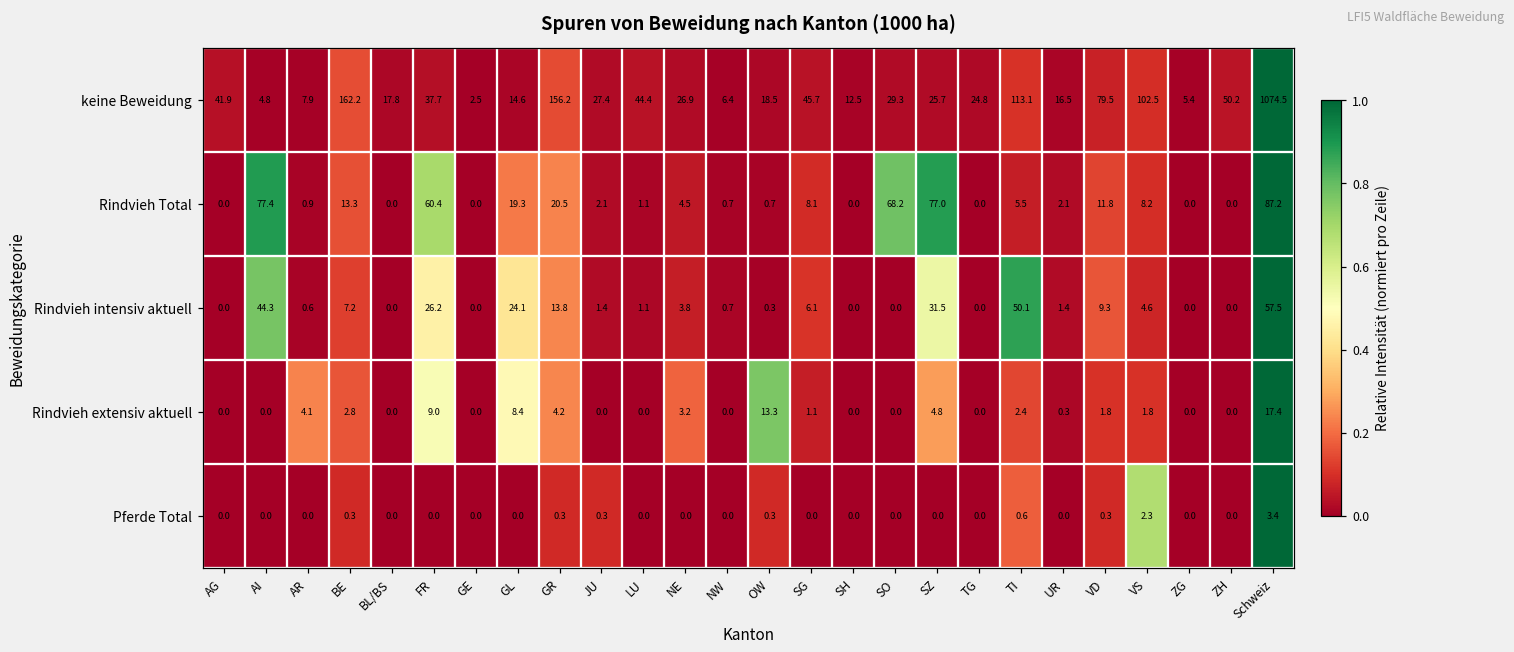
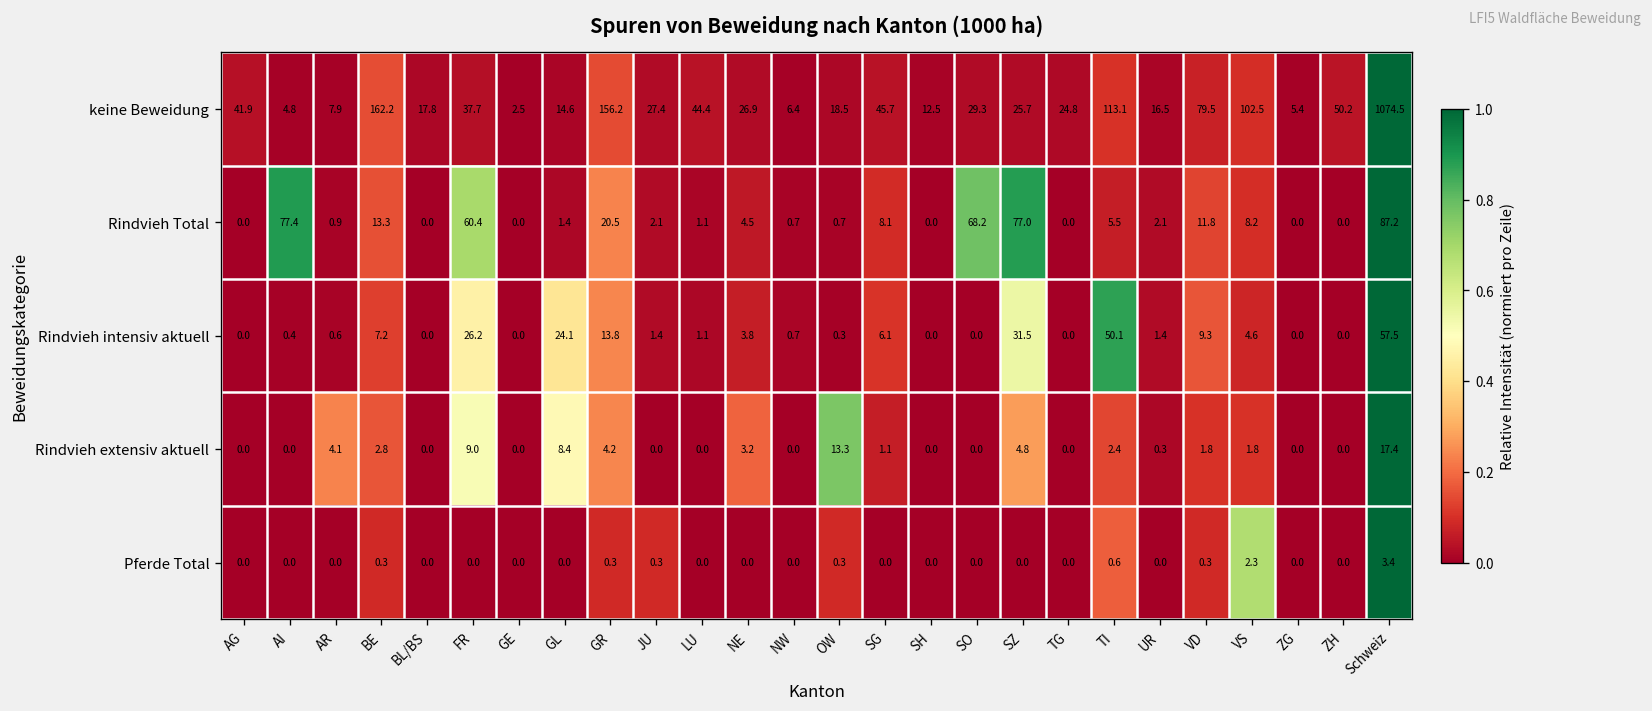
  {
    "keine Beweidung": {
      "AG": 41.9,
      "AI": 4.8,
      "AR": 7.9,
      "BE": 162.2,
      "BL/BS": 17.8,
      "FR": 37.7,
      "GE": 2.5,
      "GL": 14.6,
      "GR": 156.2,
      "JU": 27.4,
      "LU": 44.4,
      "NE": 26.9,
      "NW": 6.4,
      "OW": 18.5,
      "SG": 45.7,
      "SH": 12.5,
      "SO": 29.3,
      "SZ": 25.7,
      "TG": 24.8,
      "TI": 113.1,
      "UR": 16.5,
      "VD": 79.5,
      "VS": 102.5,
      "ZG": 5.4,
      "ZH": 50.2,
      "Schweiz": 1074.5
    },
    "Rindvieh Total": {
      "AG": 0.0,
      "AI": 77.4,
      "AR": 0.9,
      "BE": 13.3,
      "BL/BS": 0.0,
      "FR": 60.4,
      "GE": 0.0,
-     "GL": 19.3,
+     "GL": 1.4,
      "GR": 20.5,
      "JU": 2.1,
      "LU": 1.1,
      "NE": 4.5,
      "NW": 0.7,
      "OW": 0.7,
      "SG": 8.1,
      "SH": 0.0,
      "SO": 68.2,
      "SZ": 77.0,
      "TG": 0.0,
      "TI": 5.5,
      "UR": 2.1,
      "VD": 11.8,
      "VS": 8.2,
      "ZG": 0.0,
      "ZH": 0.0,
      "Schweiz": 87.2
    },
    "Rindvieh intensiv aktuell": {
      "AG": 0.0,
-     "AI": 44.3,
+     "AI": 0.4,
      "AR": 0.6,
      "BE": 7.2,
      "BL/BS": 0.0,
      "FR": 26.2,
      "GE": 0.0,
      "GL": 24.1,
      "GR": 13.8,
      "JU": 1.4,
      "LU": 1.1,
      "NE": 3.8,
      "NW": 0.7,
      "OW": 0.3,
      "SG": 6.1,
      "SH": 0.0,
      "SO": 0.0,
      "SZ": 31.5,
      "TG": 0.0,
      "TI": 50.1,
      "UR": 1.4,
      "VD": 9.3,
      "VS": 4.6,
      "ZG": 0.0,
      "ZH": 0.0,
      "Schweiz": 57.5
    },
    "Rindvieh extensiv aktuell": {
      "AG": 0.0,
      "AI": 0.0,
      "AR": 4.1,
      "BE": 2.8,
      "BL/BS": 0.0,
      "FR": 9.0,
      "GE": 0.0,
      "GL": 8.4,
      "GR": 4.2,
      "JU": 0.0,
      "LU": 0.0,
      "NE": 3.2,
      "NW": 0.0,
      "OW": 13.3,
      "SG": 1.1,
      "SH": 0.0,
      "SO": 0.0,
      "SZ": 4.8,
      "TG": 0.0,
      "TI": 2.4,
      "UR": 0.3,
      "VD": 1.8,
      "VS": 1.8,
      "ZG": 0.0,
      "ZH": 0.0,
      "Schweiz": 17.4
    },
    "Pferde Total": {
      "AG": 0.0,
      "AI": 0.0,
      "AR": 0.0,
      "BE": 0.3,
      "BL/BS": 0.0,
      "FR": 0.0,
      "GE": 0.0,
      "GL": 0.0,
      "GR": 0.3,
      "JU": 0.3,
      "LU": 0.0,
      "NE": 0.0,
      "NW": 0.0,
      "OW": 0.3,
      "SG": 0.0,
      "SH": 0.0,
      "SO": 0.0,
      "SZ": 0.0,
      "TG": 0.0,
      "TI": 0.6,
      "UR": 0.0,
      "VD": 0.3,
      "VS": 2.3,
      "ZG": 0.0,
      "ZH": 0.0,
      "Schweiz": 3.4
    }
  }
